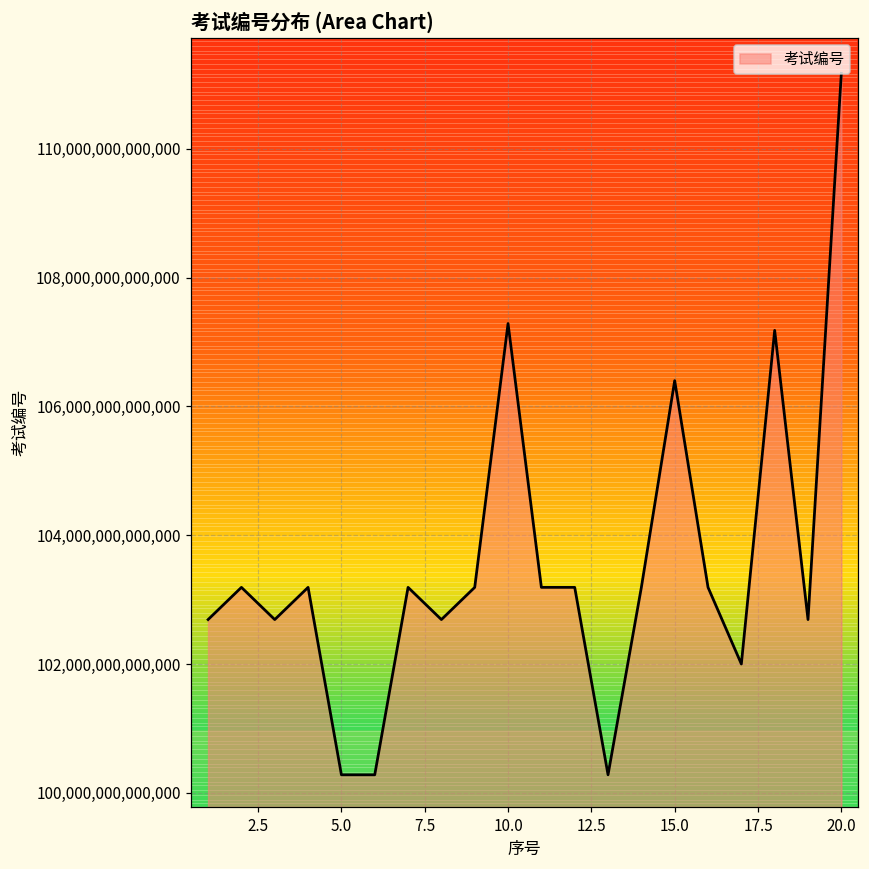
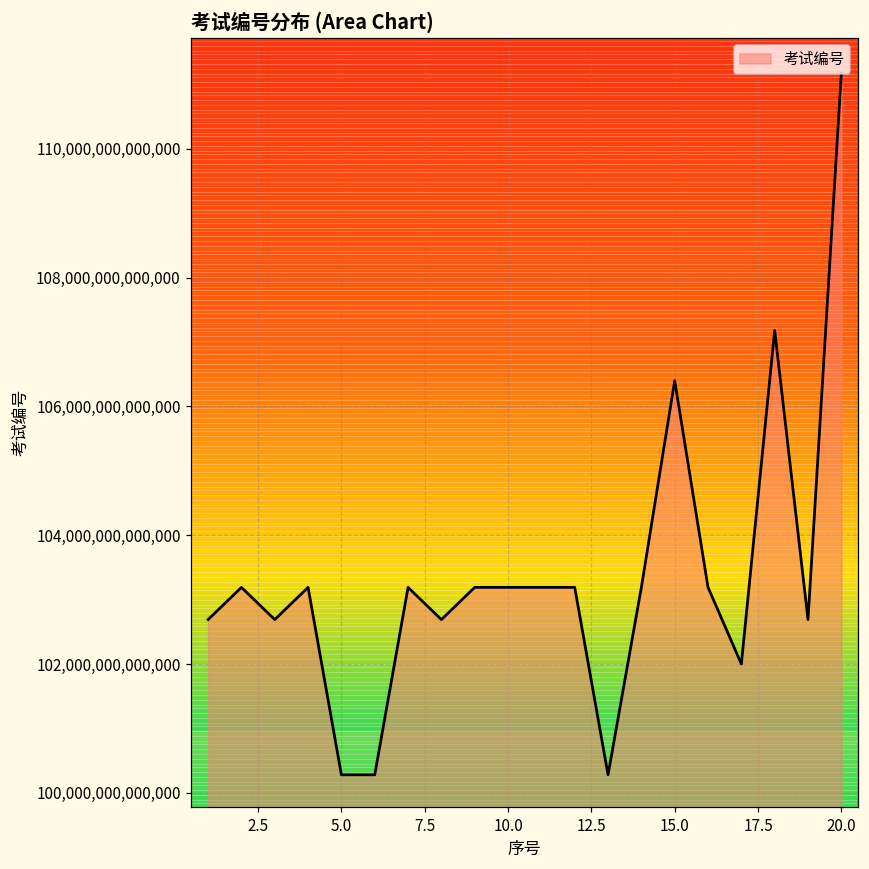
  {
    "5.0": "100,300,000,000,000",
-   "10.0": "107,300,000,000,000",
+   "10.0": "103,200,000,000,000",
    "15.0": "106,400,000,000,000",
    "20.0": "111,200,000,000,000"
  }
